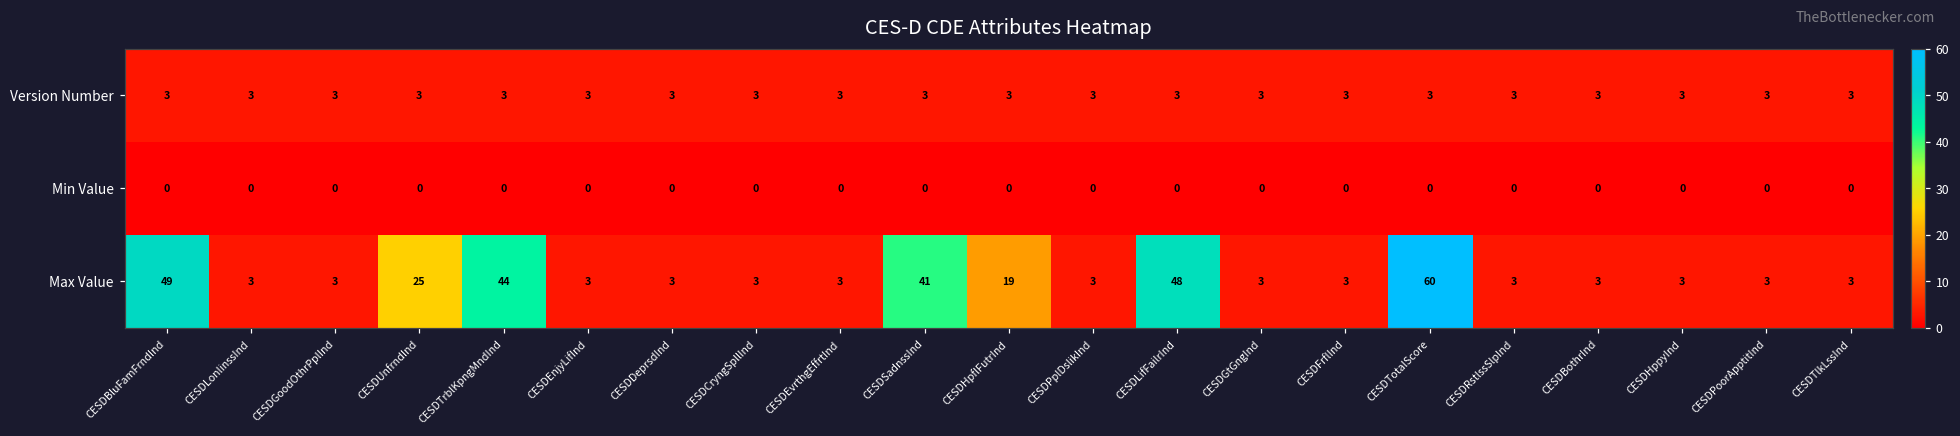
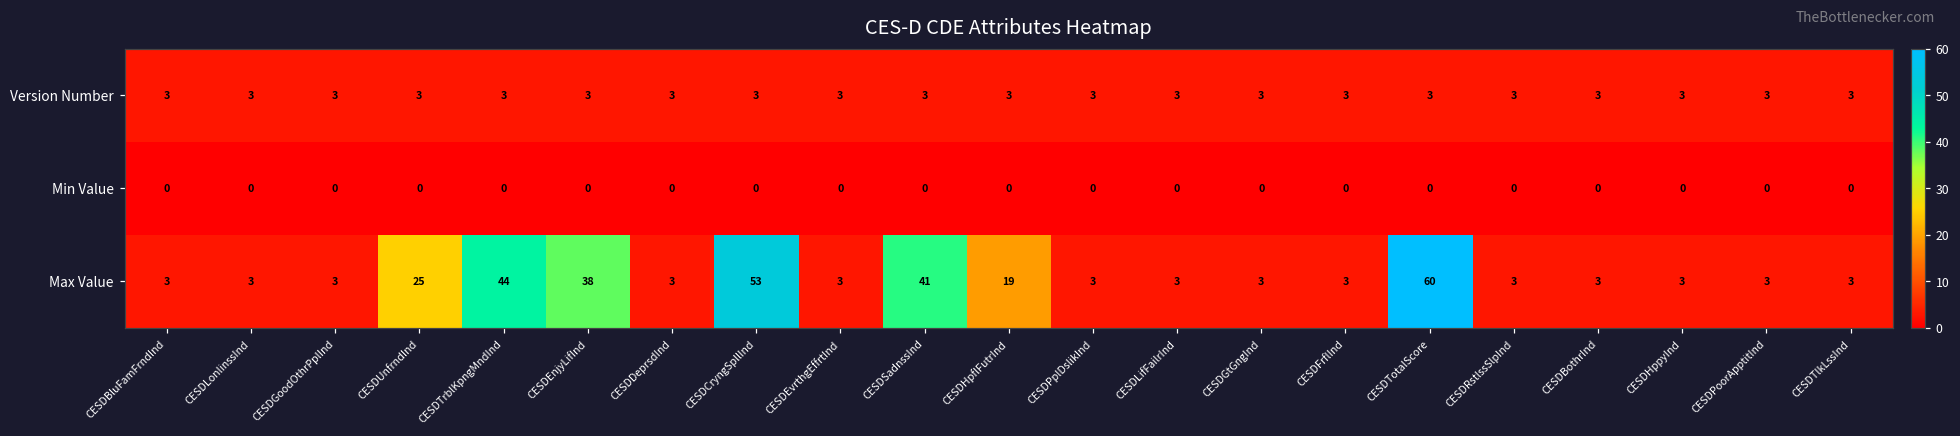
  {
    "Version Number": {
      "CESDBluFamFrndInd": 3,
      "CESDLonlinssInd": 3,
      "CESDGoodOthrPplInd": 3,
      "CESDUnfrndInd": 3,
      "CESDTrblKpngMndInd": 3,
      "CESDEnjyLifInd": 3,
      "CESDDeprsdInd": 3,
      "CESDCryngSpllInd": 3,
      "CESDEvrthgEffrtInd": 3,
      "CESDSadnssInd": 3,
      "CESDHpflFutrInd": 3,
      "CESDPplDslikInd": 3,
      "CESDLifFailrInd": 3,
      "CESDGtGngInd": 3,
      "CESDFrflInd": 3,
      "CESDTotalScore": 3,
      "CESDRstlssSlpInd": 3,
      "CESDBothrInd": 3,
      "CESDHppyInd": 3,
      "CESDPoorApptitInd": 3,
      "CESDTlkLssInd": 3
    },
    "Min Value": {
      "CESDBluFamFrndInd": 0,
      "CESDLonlinssInd": 0,
      "CESDGoodOthrPplInd": 0,
      "CESDUnfrndInd": 0,
      "CESDTrblKpngMndInd": 0,
      "CESDEnjyLifInd": 0,
      "CESDDeprsdInd": 0,
      "CESDCryngSpllInd": 0,
      "CESDEvrthgEffrtInd": 0,
      "CESDSadnssInd": 0,
      "CESDHpflFutrInd": 0,
      "CESDPplDslikInd": 0,
      "CESDLifFailrInd": 0,
      "CESDGtGngInd": 0,
      "CESDFrflInd": 0,
      "CESDTotalScore": 0,
      "CESDRstlssSlpInd": 0,
      "CESDBothrInd": 0,
      "CESDHppyInd": 0,
      "CESDPoorApptitInd": 0,
      "CESDTlkLssInd": 0
    },
    "Max Value": {
-     "CESDBluFamFrndInd": 49,
+     "CESDBluFamFrndInd": 3,
      "CESDLonlinssInd": 3,
      "CESDGoodOthrPplInd": 3,
      "CESDUnfrndInd": 25,
      "CESDTrblKpngMndInd": 44,
-     "CESDEnjyLifInd": 3,
+     "CESDEnjyLifInd": 38,
      "CESDDeprsdInd": 3,
-     "CESDCryngSpllInd": 3,
+     "CESDCryngSpllInd": 53,
      "CESDEvrthgEffrtInd": 3,
      "CESDSadnssInd": 41,
      "CESDHpflFutrInd": 19,
      "CESDPplDslikInd": 3,
-     "CESDLifFailrInd": 48,
+     "CESDLifFailrInd": 3,
      "CESDGtGngInd": 3,
      "CESDFrflInd": 3,
      "CESDTotalScore": 60,
      "CESDRstlssSlpInd": 3,
      "CESDBothrInd": 3,
      "CESDHppyInd": 3,
      "CESDPoorApptitInd": 3,
      "CESDTlkLssInd": 3
    }
  }
